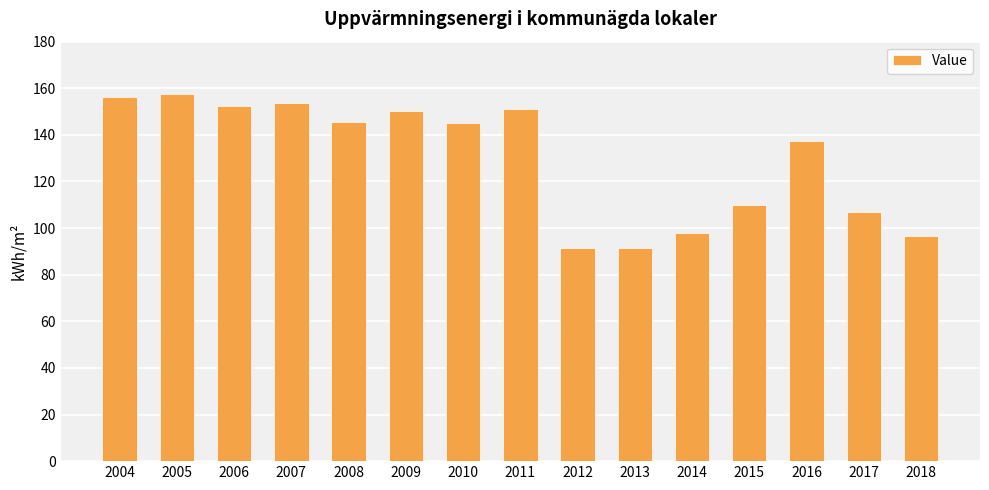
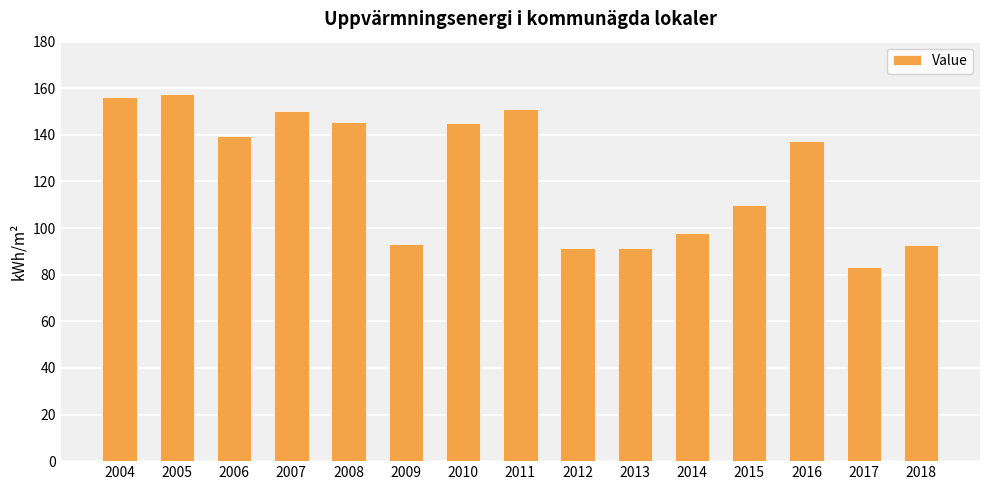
  {
    "2004": 156,
    "2005": 158,
-   "2006": 153,
-   "2007": 154,
+   "2006": 139,
+   "2007": 150,
    "2008": 146,
-   "2009": 150,
+   "2009": 93,
    "2010": 145,
    "2011": 151,
    "2012": 92,
    "2013": 92,
    "2014": 98,
    "2015": 110,
    "2016": 137,
-   "2017": 107,
-   "2018": 97
+   "2017": 83,
+   "2018": 93
  }
